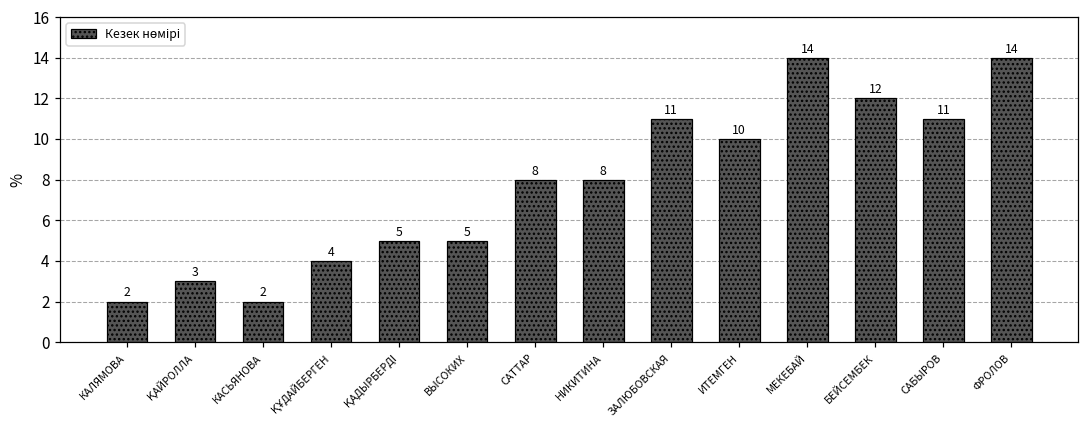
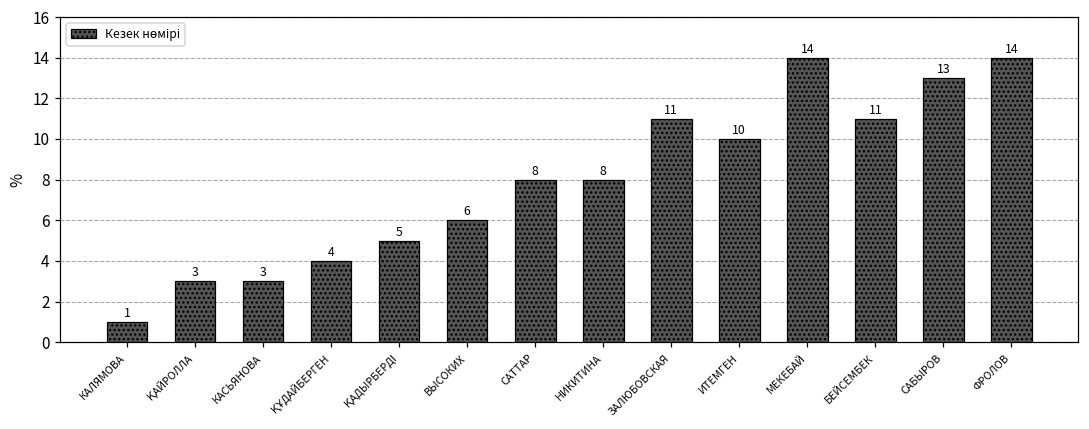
  {
-   "КАЛЯМОВА": 2,
+   "КАЛЯМОВА": 1,
    "ҚАЙРОЛЛА": 3,
-   "КАСЬЯНОВА": 2,
+   "КАСЬЯНОВА": 3,
    "ҚҰДАЙБЕРГЕН": 4,
    "ҚАДЫРБЕРДІ": 5,
-   "ВЫСОКИХ": 5,
+   "ВЫСОКИХ": 6,
    "САТТАР": 8,
    "НИКИТИНА": 8,
    "ЗАЛЮБОВСКАЯ": 11,
    "ИТЕМГЕН": 10,
    "МЕКЕБАЙ": 14,
-   "БЕЙСЕМБЕК": 12,
-   "САБЫРОВ": 11,
+   "БЕЙСЕМБЕК": 11,
+   "САБЫРОВ": 13,
    "ФРОЛОВ": 14
  }
